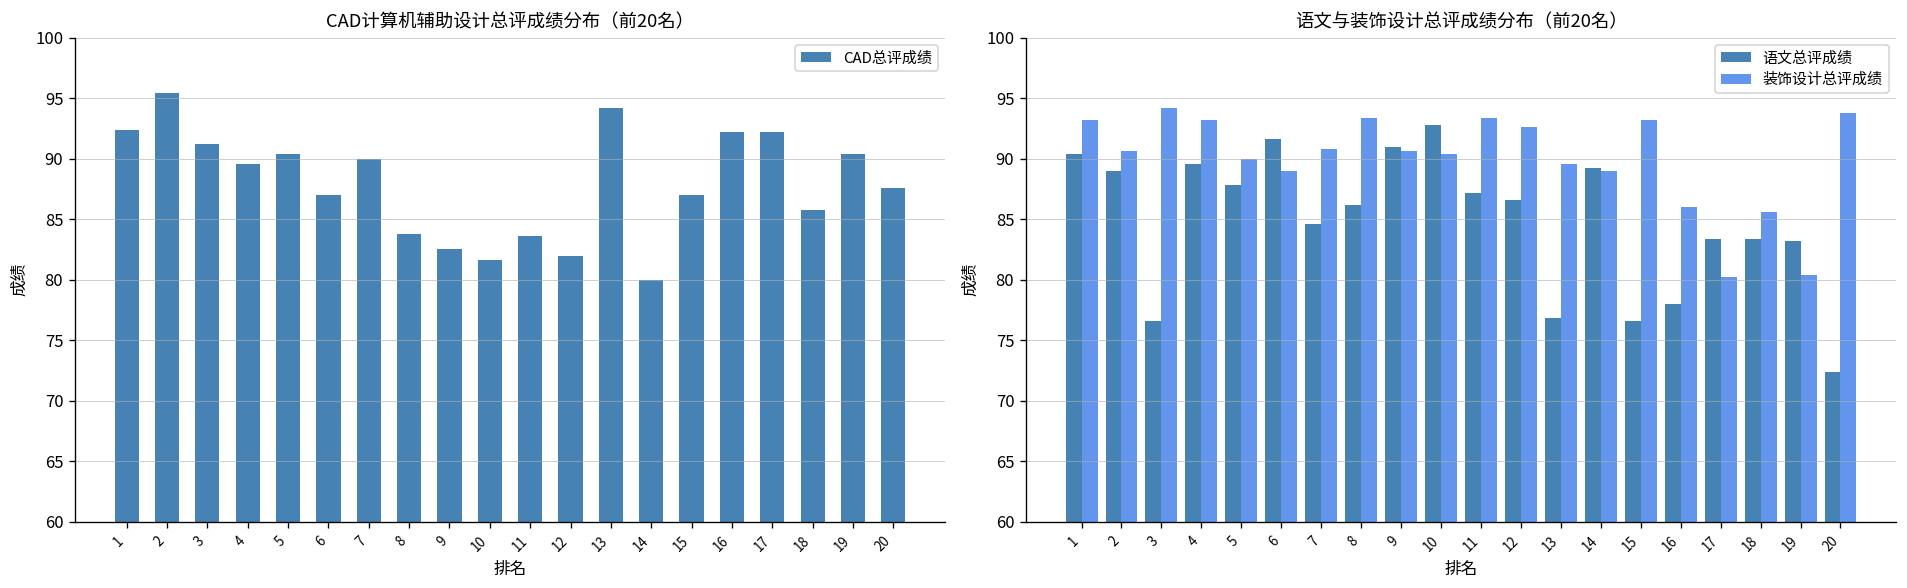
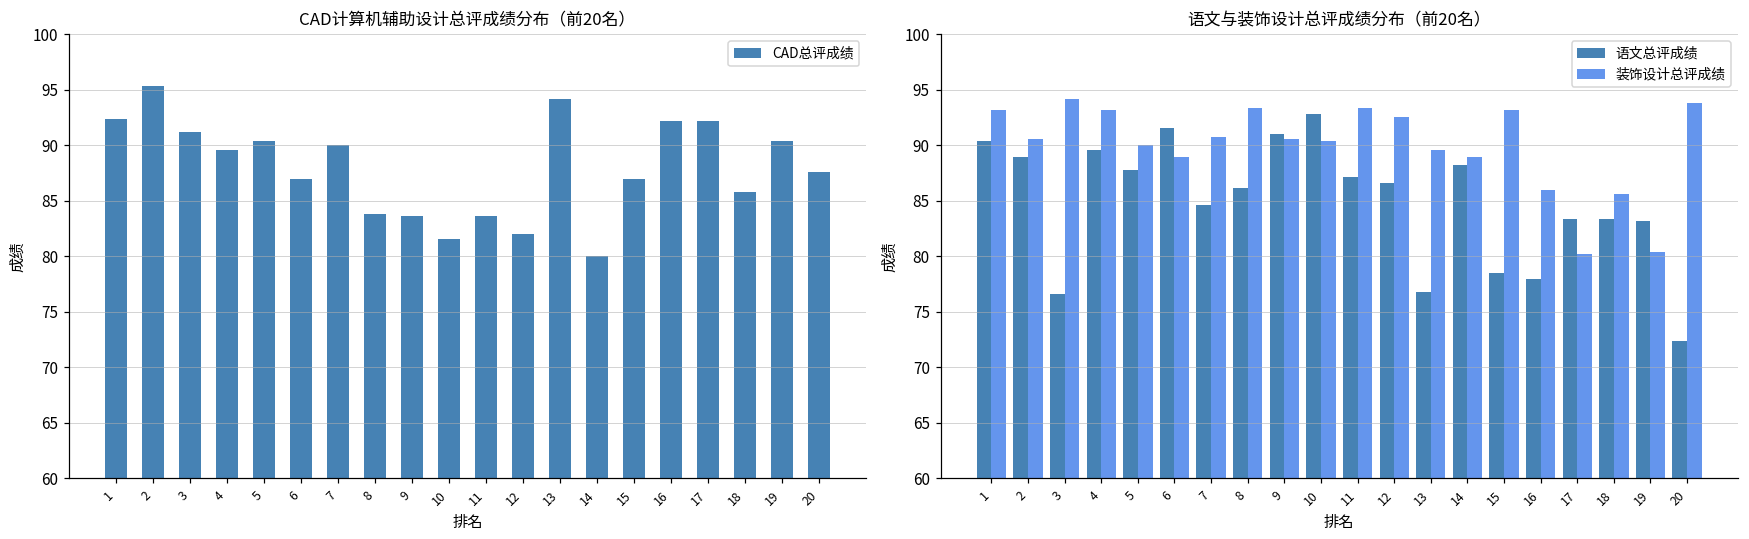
  {
    "CAD计算机辅助设计总评成绩分布（前20名）": {
      "1": 92.4,
      "2": 95.4,
      "3": 91.2,
      "4": 89.6,
      "5": 90.4,
      "6": 87.0,
      "7": 90.0,
      "8": 83.8,
-     "9": 82.5,
+     "9": 83.6,
      "10": 81.6,
      "11": 83.6,
      "12": 82.0,
      "13": 94.2,
      "14": 80.0,
      "15": 87.0,
      "16": 92.2,
      "17": 92.2,
      "18": 85.8,
      "19": 90.4,
      "20": 87.6
    },
    "语文与装饰设计总评成绩分布（前20名）": {
      "语文总评成绩": {
        "1": 90.4,
        "2": 89.0,
        "3": 76.6,
        "4": 89.6,
        "5": 87.8,
        "6": 91.6,
        "7": 84.6,
        "8": 86.2,
        "9": 91.0,
        "10": 92.8,
        "11": 87.2,
        "12": 86.6,
        "13": 76.8,
-       "14": 89.2,
-       "15": 76.6,
+       "14": 88.2,
+       "15": 78.5,
        "16": 78.0,
        "17": 83.4,
        "18": 83.4,
        "19": 83.2,
        "20": 72.4
      },
      "装饰设计总评成绩": {
        "1": 93.2,
        "2": 90.6,
        "3": 94.2,
        "4": 93.2,
        "5": 90.0,
        "6": 89.0,
        "7": 90.8,
        "8": 93.4,
        "9": 90.6,
        "10": 90.4,
        "11": 93.4,
        "12": 92.6,
        "13": 89.6,
        "14": 89.0,
        "15": 93.2,
        "16": 86.0,
        "17": 80.2,
        "18": 85.6,
        "19": 80.4,
        "20": 93.8
      }
    }
  }
